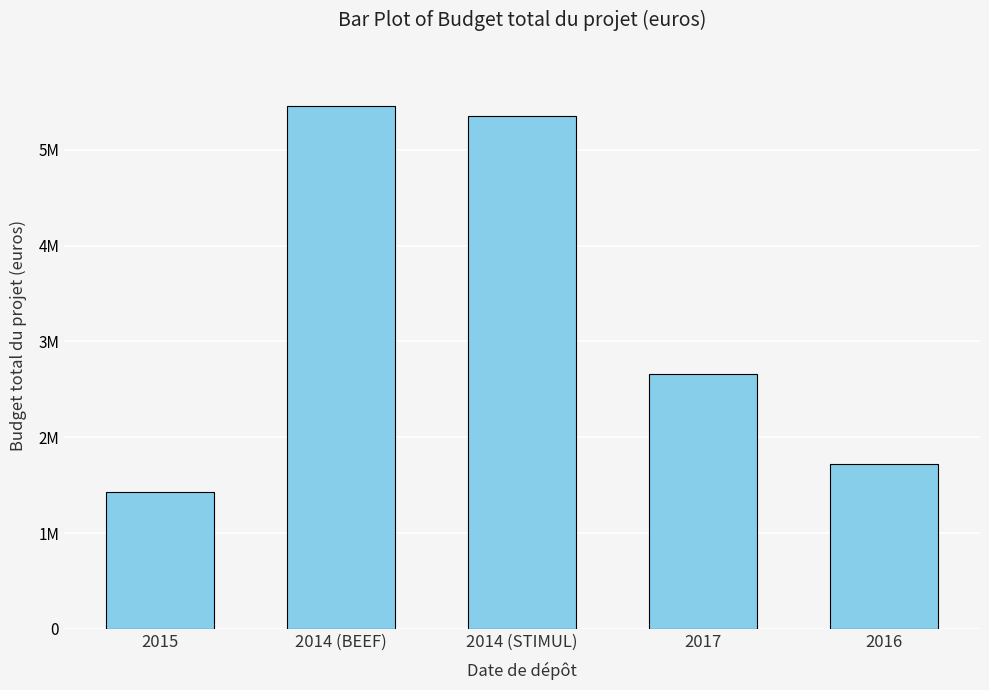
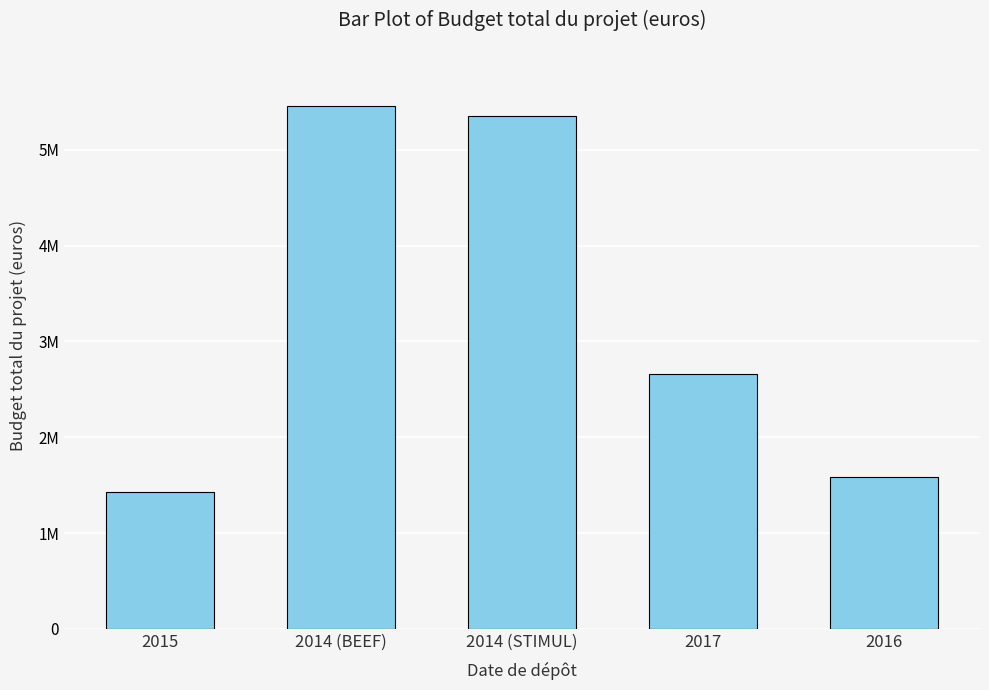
  {
    "2015": 1400000,
    "2014 (BEEF)": 5500000,
    "2014 (STIMUL)": 5300000,
    "2017": 2700000,
-   "2016": 1700000
+   "2016": 1600000
  }
